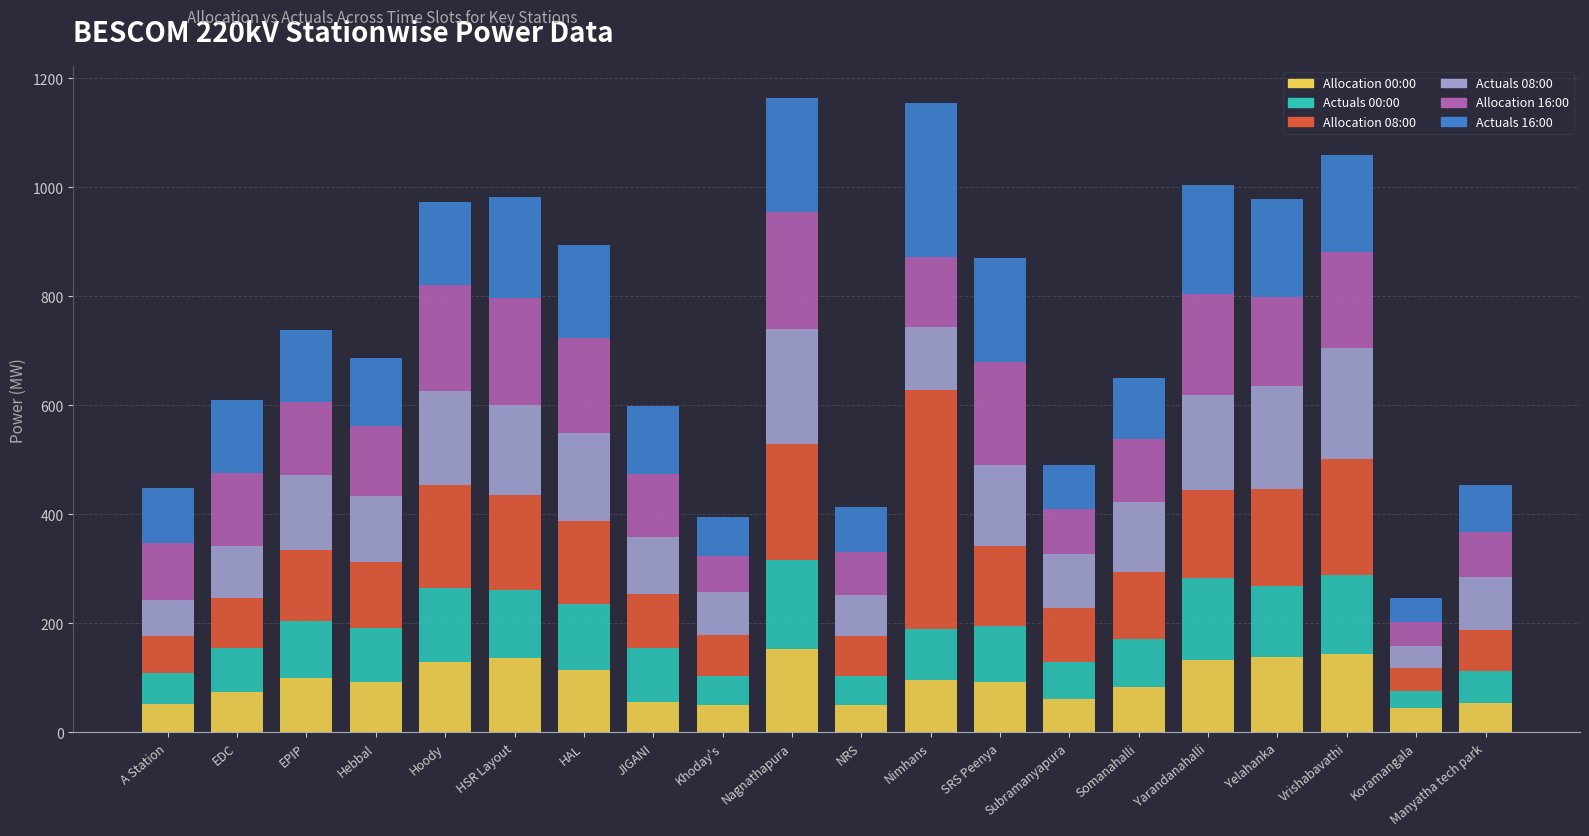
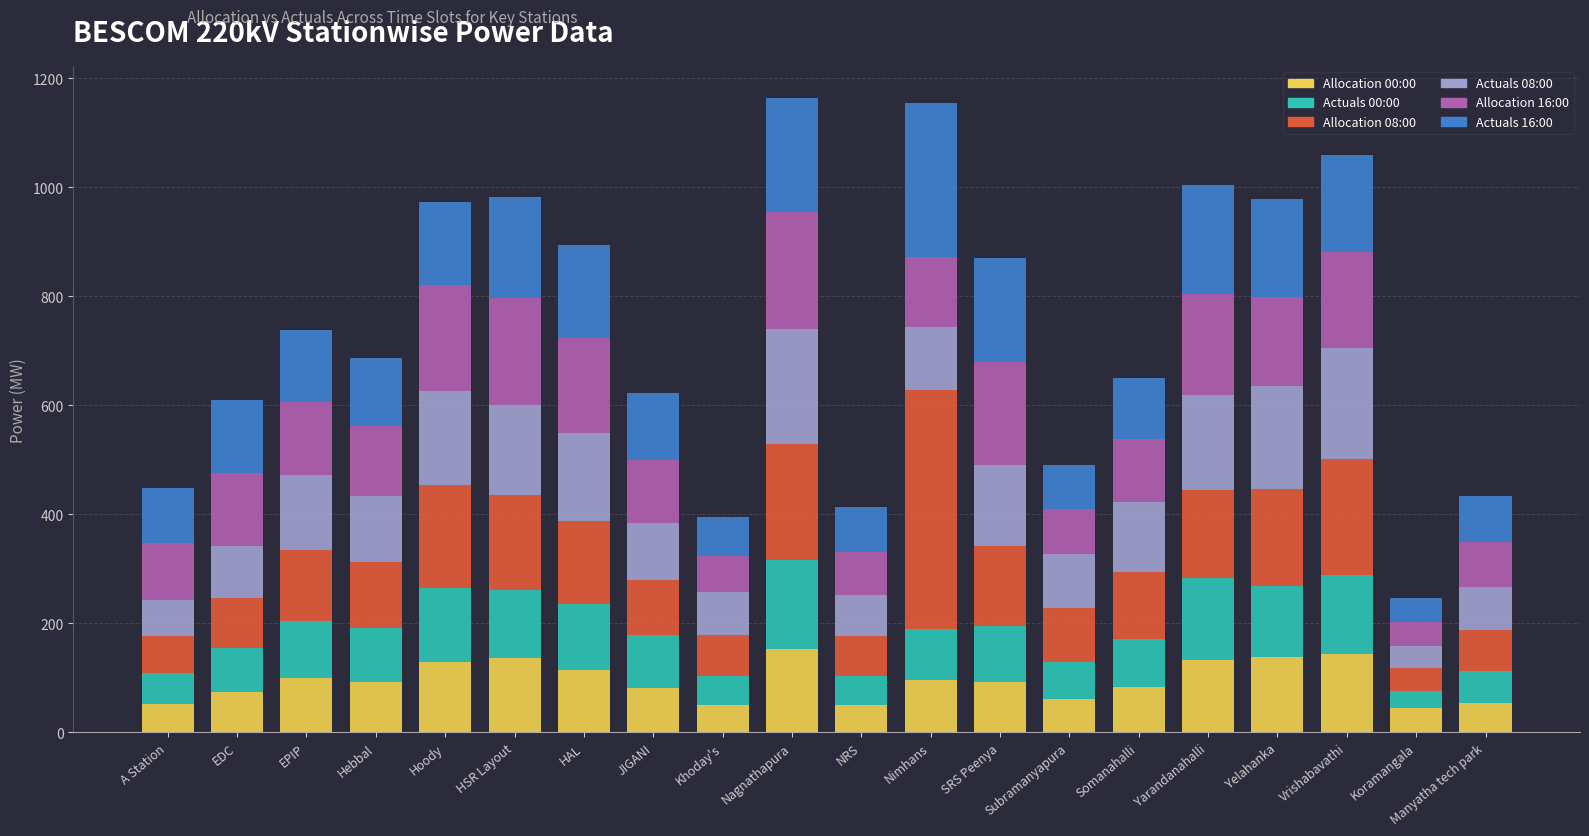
  {
    "Allocation 00:00": {
      "A Station": 50,
      "EDC": 70,
      "EPIP": 100,
      "Hebbal": 90,
      "Hoody": 130,
      "HSR Layout": 140,
      "HAL": 110,
-     "JIGANI": 60,
+     "JIGANI": 80,
      "Khoday's": 50,
      "Nagnathapura": 150,
      "NRS": 50,
      "Nimhans": 100,
      "SRS Peenya": 90,
      "Subramanyapura": 60,
      "Somanahalli": 80,
      "Yarandanahalli": 130,
      "Yelahanka": 140,
      "Vrishabavathi": 140,
      "Koramangala": 50,
      "Manyatha tech park": 50
    },
    "Actuals 00:00": {
      "A Station": 60,
      "EDC": 80,
      "EPIP": 110,
      "Hebbal": 100,
      "Hoody": 140,
      "HSR Layout": 130,
      "HAL": 120,
      "JIGANI": 100,
      "Khoday's": 50,
      "Nagnathapura": 160,
      "NRS": 50,
      "Nimhans": 90,
      "SRS Peenya": 100,
      "Subramanyapura": 70,
      "Somanahalli": 90,
      "Yarandanahalli": 150,
      "Yelahanka": 130,
      "Vrishabavathi": 150,
      "Koramangala": 30,
      "Manyatha tech park": 60
    },
    "Allocation 08:00": {
      "A Station": 70,
      "EDC": 90,
      "EPIP": 130,
      "Hebbal": 120,
      "Hoody": 190,
      "HSR Layout": 170,
      "HAL": 150,
      "JIGANI": 100,
      "Khoday's": 80,
      "Nagnathapura": 210,
      "NRS": 70,
      "Nimhans": 440,
      "SRS Peenya": 150,
      "Subramanyapura": 100,
      "Somanahalli": 120,
      "Yarandanahalli": 160,
      "Yelahanka": 180,
      "Vrishabavathi": 210,
      "Koramangala": 40,
      "Manyatha tech park": 80
    },
    "Actuals 08:00": {
      "A Station": 70,
      "EDC": 90,
      "EPIP": 140,
      "Hebbal": 120,
      "Hoody": 170,
      "HSR Layout": 170,
      "HAL": 160,
      "JIGANI": 100,
      "Khoday's": 80,
      "Nagnathapura": 210,
      "NRS": 80,
      "Nimhans": 120,
      "SRS Peenya": 150,
      "Subramanyapura": 100,
      "Somanahalli": 130,
      "Yarandanahalli": 180,
      "Yelahanka": 190,
      "Vrishabavathi": 200,
      "Koramangala": 40,
-     "Manyatha tech park": 100
+     "Manyatha tech park": 80
    },
    "Allocation 16:00": {
      "A Station": 100,
      "EDC": 140,
      "EPIP": 130,
      "Hebbal": 130,
      "Hoody": 190,
      "HSR Layout": 200,
      "HAL": 170,
      "JIGANI": 120,
      "Khoday's": 70,
      "Nagnathapura": 220,
      "NRS": 80,
      "Nimhans": 130,
      "SRS Peenya": 190,
      "Subramanyapura": 80,
      "Somanahalli": 110,
      "Yarandanahalli": 190,
      "Yelahanka": 160,
      "Vrishabavathi": 180,
      "Koramangala": 50,
      "Manyatha tech park": 80
    },
    "Actuals 16:00": {
      "A Station": 100,
      "EDC": 130,
      "EPIP": 130,
      "Hebbal": 130,
      "Hoody": 150,
      "HSR Layout": 190,
      "HAL": 170,
      "JIGANI": 120,
      "Khoday's": 70,
      "Nagnathapura": 210,
      "NRS": 80,
      "Nimhans": 280,
      "SRS Peenya": 190,
      "Subramanyapura": 80,
      "Somanahalli": 110,
      "Yarandanahalli": 200,
      "Yelahanka": 180,
      "Vrishabavathi": 180,
      "Koramangala": 40,
      "Manyatha tech park": 90
    }
  }
